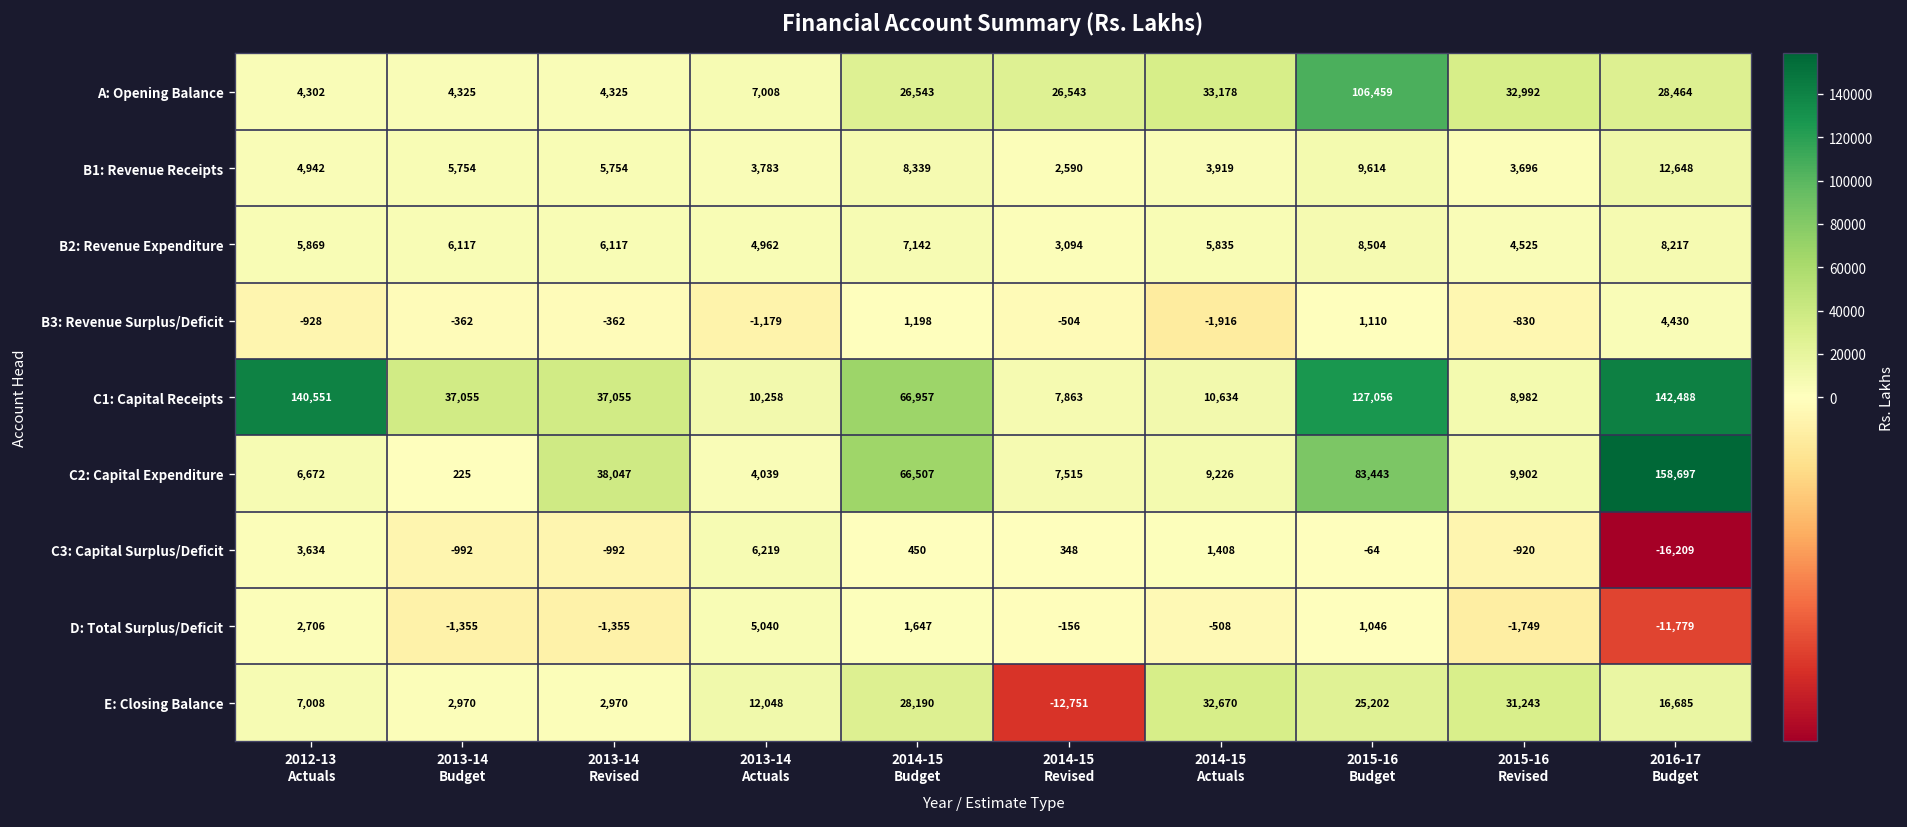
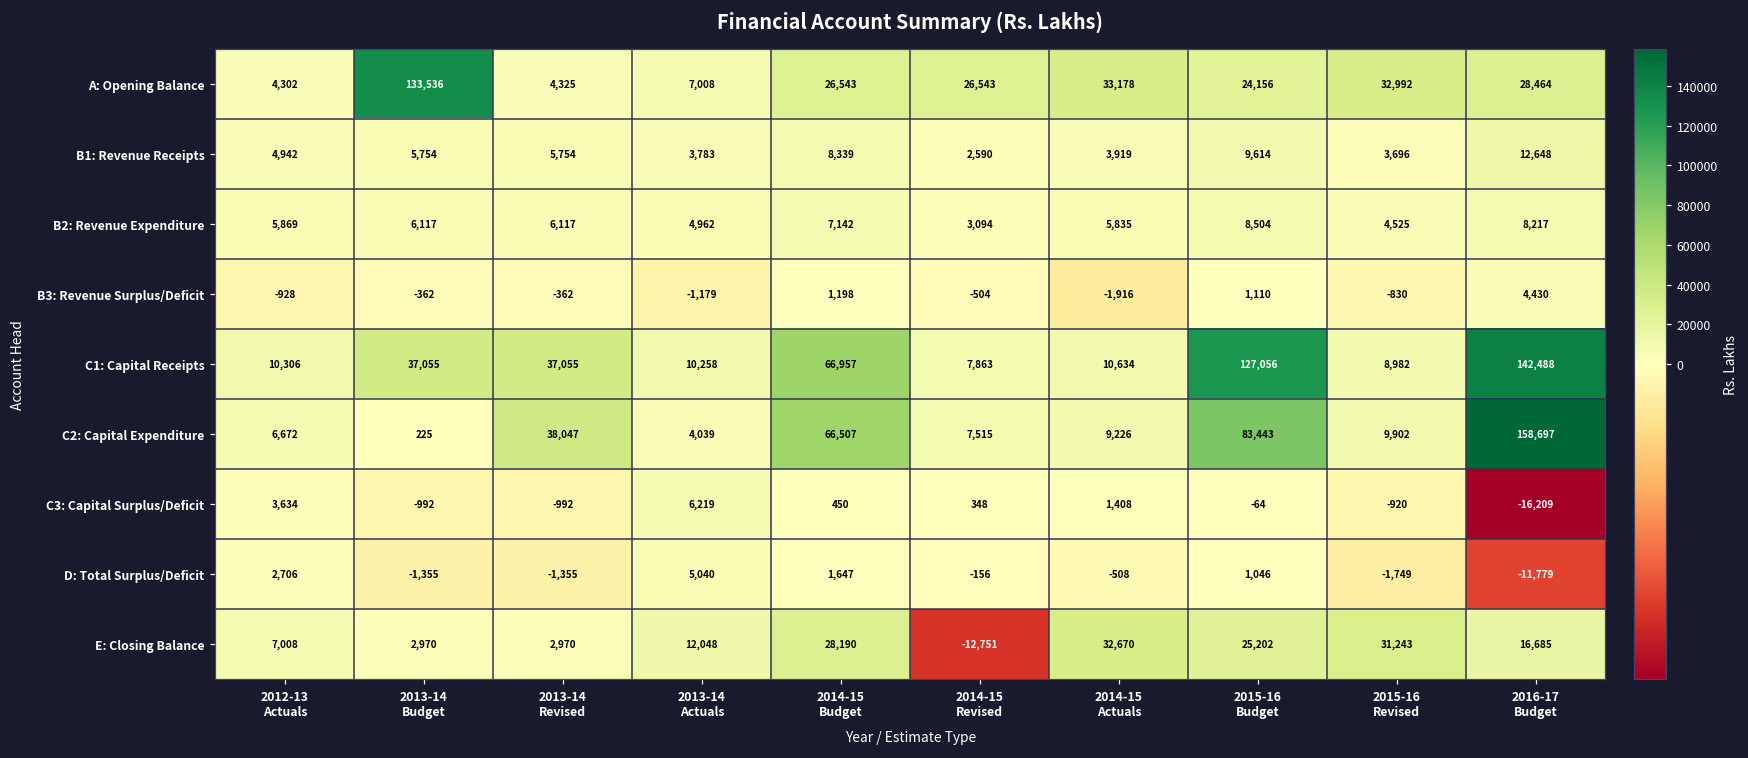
  {
    "A: Opening Balance": {
      "2012-13 Actuals": "4,302",
-     "2013-14 Budget": "4,325",
+     "2013-14 Budget": "133,536",
      "2013-14 Revised": "4,325",
      "2013-14 Actuals": "7,008",
      "2014-15 Budget": "26,543",
      "2014-15 Revised": "26,543",
      "2014-15 Actuals": "33,178",
-     "2015-16 Budget": "106,459",
+     "2015-16 Budget": "24,156",
      "2015-16 Revised": "32,992",
      "2016-17 Budget": "28,464"
    },
    "B1: Revenue Receipts": {
      "2012-13 Actuals": "4,942",
      "2013-14 Budget": "5,754",
      "2013-14 Revised": "5,754",
      "2013-14 Actuals": "3,783",
      "2014-15 Budget": "8,339",
      "2014-15 Revised": "2,590",
      "2014-15 Actuals": "3,919",
      "2015-16 Budget": "9,614",
      "2015-16 Revised": "3,696",
      "2016-17 Budget": "12,648"
    },
    "B2: Revenue Expenditure": {
      "2012-13 Actuals": "5,869",
      "2013-14 Budget": "6,117",
      "2013-14 Revised": "6,117",
      "2013-14 Actuals": "4,962",
      "2014-15 Budget": "7,142",
      "2014-15 Revised": "3,094",
      "2014-15 Actuals": "5,835",
      "2015-16 Budget": "8,504",
      "2015-16 Revised": "4,525",
      "2016-17 Budget": "8,217"
    },
    "B3: Revenue Surplus/Deficit": {
      "2012-13 Actuals": "-928",
      "2013-14 Budget": "-362",
      "2013-14 Revised": "-362",
      "2013-14 Actuals": "-1,179",
      "2014-15 Budget": "1,198",
      "2014-15 Revised": "-504",
      "2014-15 Actuals": "-1,916",
      "2015-16 Budget": "1,110",
      "2015-16 Revised": "-830",
      "2016-17 Budget": "4,430"
    },
    "C1: Capital Receipts": {
-     "2012-13 Actuals": "140,551",
+     "2012-13 Actuals": "10,306",
      "2013-14 Budget": "37,055",
      "2013-14 Revised": "37,055",
      "2013-14 Actuals": "10,258",
      "2014-15 Budget": "66,957",
      "2014-15 Revised": "7,863",
      "2014-15 Actuals": "10,634",
      "2015-16 Budget": "127,056",
      "2015-16 Revised": "8,982",
      "2016-17 Budget": "142,488"
    },
    "C2: Capital Expenditure": {
      "2012-13 Actuals": "6,672",
      "2013-14 Budget": "225",
      "2013-14 Revised": "38,047",
      "2013-14 Actuals": "4,039",
      "2014-15 Budget": "66,507",
      "2014-15 Revised": "7,515",
      "2014-15 Actuals": "9,226",
      "2015-16 Budget": "83,443",
      "2015-16 Revised": "9,902",
      "2016-17 Budget": "158,697"
    },
    "C3: Capital Surplus/Deficit": {
      "2012-13 Actuals": "3,634",
      "2013-14 Budget": "-992",
      "2013-14 Revised": "-992",
      "2013-14 Actuals": "6,219",
      "2014-15 Budget": "450",
      "2014-15 Revised": "348",
      "2014-15 Actuals": "1,408",
      "2015-16 Budget": "-64",
      "2015-16 Revised": "-920",
      "2016-17 Budget": "-16,209"
    },
    "D: Total Surplus/Deficit": {
      "2012-13 Actuals": "2,706",
      "2013-14 Budget": "-1,355",
      "2013-14 Revised": "-1,355",
      "2013-14 Actuals": "5,040",
      "2014-15 Budget": "1,647",
      "2014-15 Revised": "-156",
      "2014-15 Actuals": "-508",
      "2015-16 Budget": "1,046",
      "2015-16 Revised": "-1,749",
      "2016-17 Budget": "-11,779"
    },
    "E: Closing Balance": {
      "2012-13 Actuals": "7,008",
      "2013-14 Budget": "2,970",
      "2013-14 Revised": "2,970",
      "2013-14 Actuals": "12,048",
      "2014-15 Budget": "28,190",
      "2014-15 Revised": "-12,751",
      "2014-15 Actuals": "32,670",
      "2015-16 Budget": "25,202",
      "2015-16 Revised": "31,243",
      "2016-17 Budget": "16,685"
    }
  }
